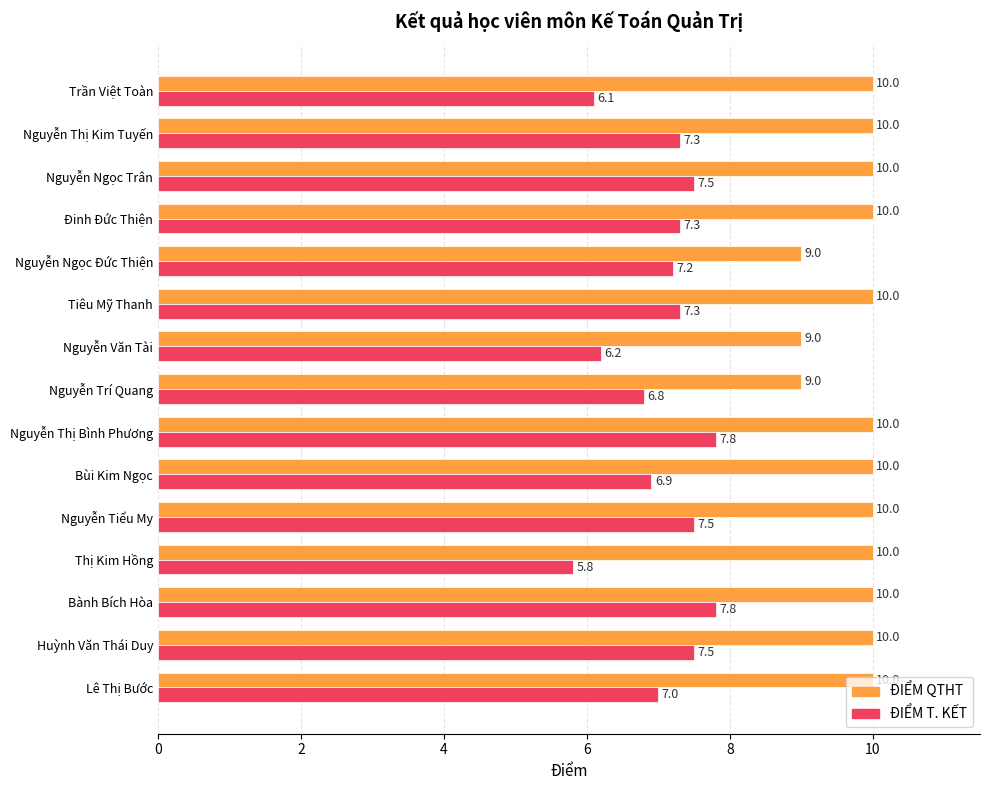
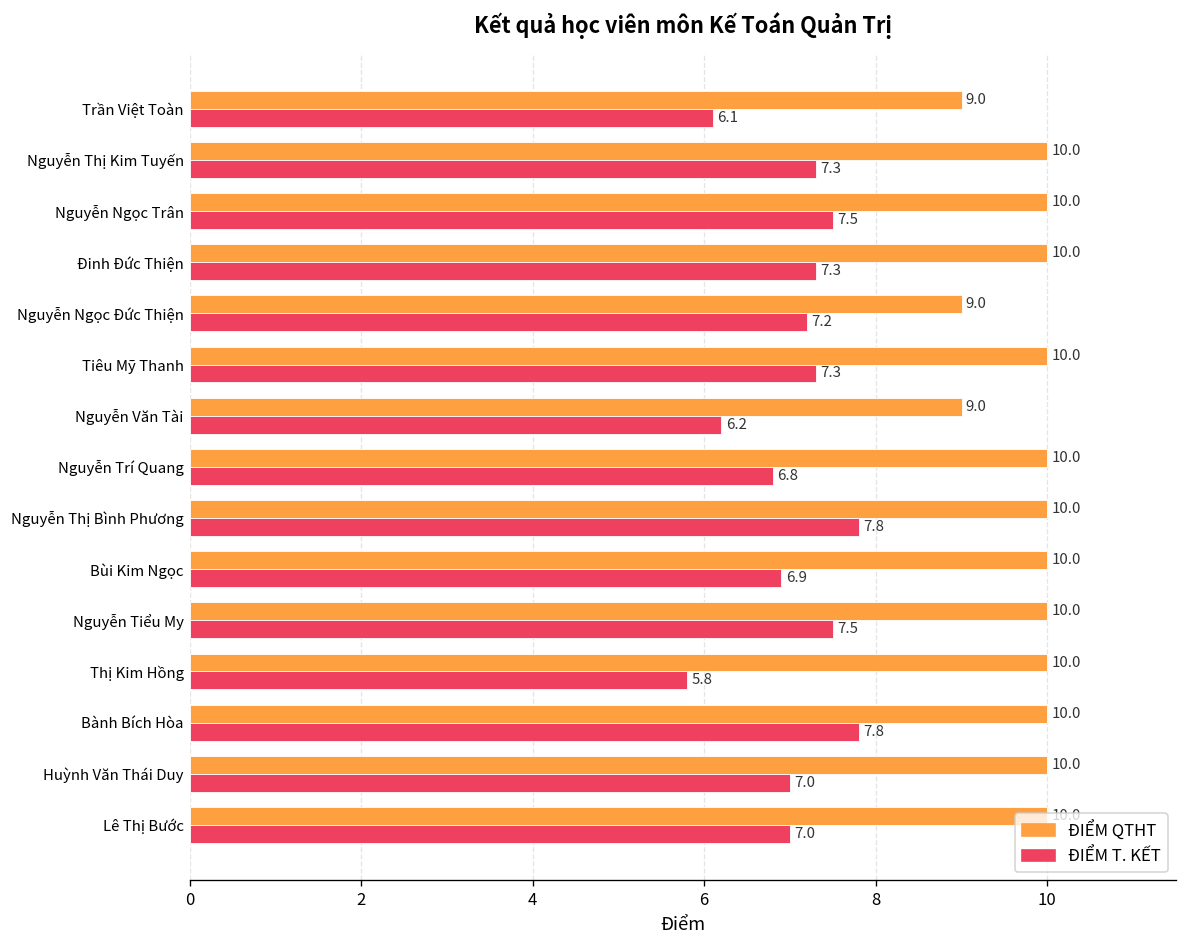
  {
    "ĐIỂM QTHT": {
-     "Trần Việt Toàn": 10.0,
+     "Trần Việt Toàn": 9.0,
      "Nguyễn Thị Kim Tuyến": 10.0,
      "Nguyễn Ngọc Trân": 10.0,
      "Đinh Đức Thiện": 10.0,
      "Nguyễn Ngọc Đức Thiện": 9.0,
      "Tiêu Mỹ Thanh": 10.0,
      "Nguyễn Văn Tài": 9.0,
-     "Nguyễn Trí Quang": 9.0,
+     "Nguyễn Trí Quang": 10.0,
      "Nguyễn Thị Bình Phương": 10.0,
      "Bùi Kim Ngọc": 10.0,
      "Nguyễn Tiểu My": 10.0,
      "Thị Kim Hồng": 10.0,
      "Bành Bích Hòa": 10.0,
      "Huỳnh Văn Thái Duy": 10.0
    },
    "ĐIỂM T. KẾT": {
      "Trần Việt Toàn": 6.1,
      "Nguyễn Thị Kim Tuyến": 7.3,
      "Nguyễn Ngọc Trân": 7.5,
      "Đinh Đức Thiện": 7.3,
      "Nguyễn Ngọc Đức Thiện": 7.2,
      "Tiêu Mỹ Thanh": 7.3,
      "Nguyễn Văn Tài": 6.2,
      "Nguyễn Trí Quang": 6.8,
      "Nguyễn Thị Bình Phương": 7.8,
      "Bùi Kim Ngọc": 6.9,
      "Nguyễn Tiểu My": 7.5,
      "Thị Kim Hồng": 5.8,
      "Bành Bích Hòa": 7.8,
-     "Huỳnh Văn Thái Duy": 7.5,
+     "Huỳnh Văn Thái Duy": 7.0,
      "Lê Thị Bước": 7.0
    }
  }
